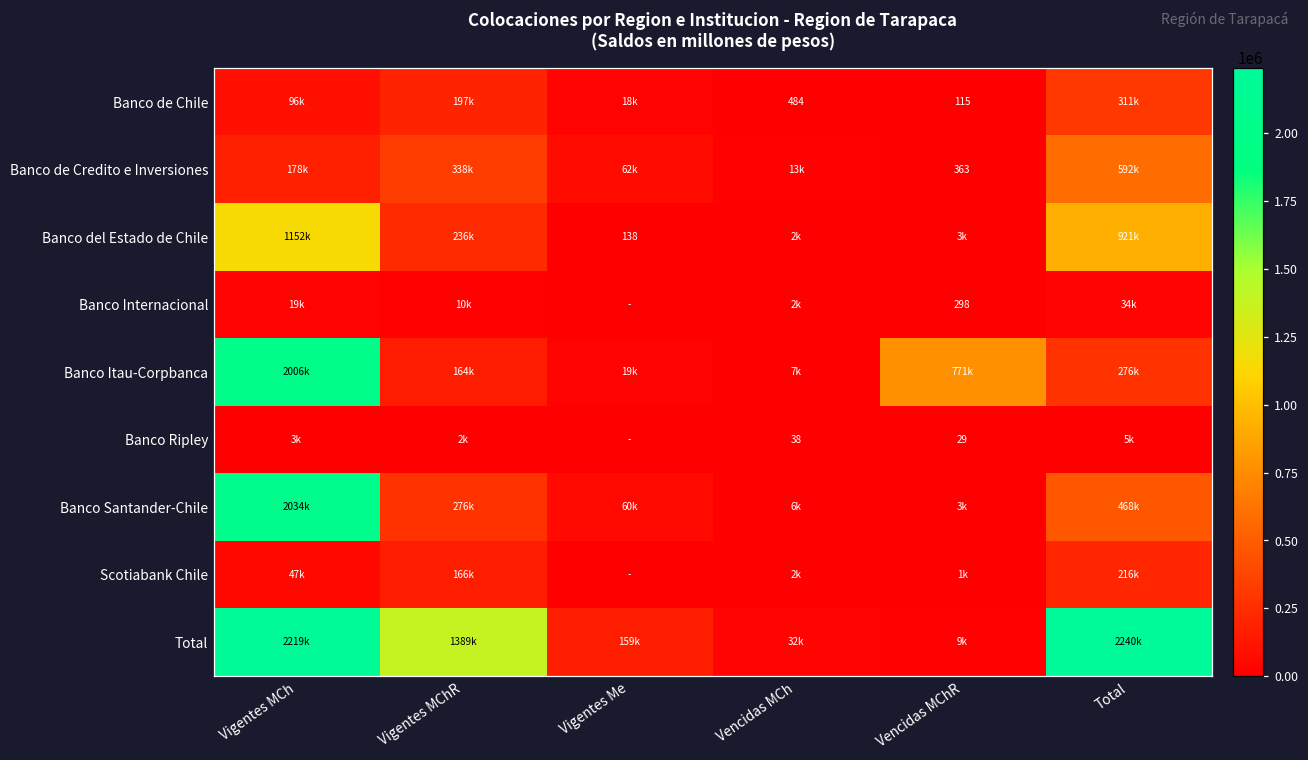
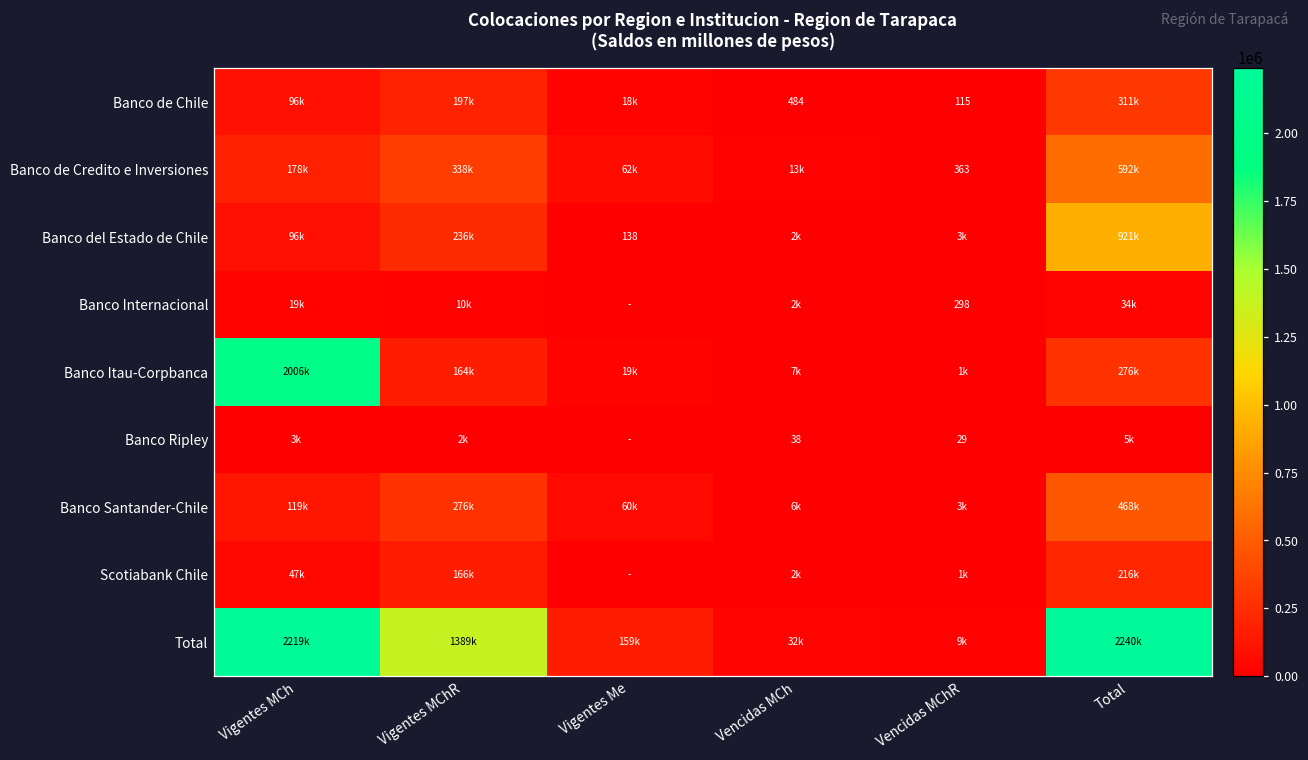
  {
    "Banco de Chile": {
      "Vigentes MCh": "96k",
      "Vigentes MChR": "197k",
      "Vigentes Me": "18k",
      "Vencidas MCh": "484",
      "Vencidas MChR": "115",
      "Total": "311k"
    },
    "Banco de Credito e Inversiones": {
      "Vigentes MCh": "178k",
      "Vigentes MChR": "338k",
      "Vigentes Me": "62k",
      "Vencidas MCh": "13k",
      "Vencidas MChR": "363",
      "Total": "592k"
    },
    "Banco del Estado de Chile": {
-     "Vigentes MCh": "1152k",
+     "Vigentes MCh": "96k",
      "Vigentes MChR": "236k",
      "Vigentes Me": "138",
      "Vencidas MCh": "2k",
      "Vencidas MChR": "3k",
      "Total": "921k"
    },
    "Banco Internacional": {
      "Vigentes MCh": "19k",
      "Vigentes MChR": "10k",
      "Vencidas MCh": "2k",
      "Vencidas MChR": "298",
      "Total": "34k"
    },
    "Banco Itau-Corpbanca": {
      "Vigentes MCh": "2006k",
      "Vigentes MChR": "164k",
      "Vigentes Me": "19k",
      "Vencidas MCh": "7k",
-     "Vencidas MChR": "771k",
+     "Vencidas MChR": "1k",
      "Total": "276k"
    },
    "Banco Ripley": {
      "Vigentes MCh": "3k",
      "Vigentes MChR": "2k",
      "Vencidas MCh": "38",
      "Vencidas MChR": "29",
      "Total": "5k"
    },
    "Banco Santander-Chile": {
-     "Vigentes MCh": "2034k",
+     "Vigentes MCh": "119k",
      "Vigentes MChR": "276k",
      "Vigentes Me": "60k",
      "Vencidas MCh": "6k",
      "Vencidas MChR": "3k",
      "Total": "468k"
    },
    "Scotiabank Chile": {
      "Vigentes MCh": "47k",
      "Vigentes MChR": "166k",
      "Vencidas MCh": "2k",
      "Vencidas MChR": "1k",
      "Total": "216k"
    },
    "Total": {
      "Vigentes MCh": "2219k",
      "Vigentes MChR": "1389k",
      "Vigentes Me": "159k",
      "Vencidas MCh": "32k",
      "Vencidas MChR": "9k",
      "Total": "2240k"
    }
  }
